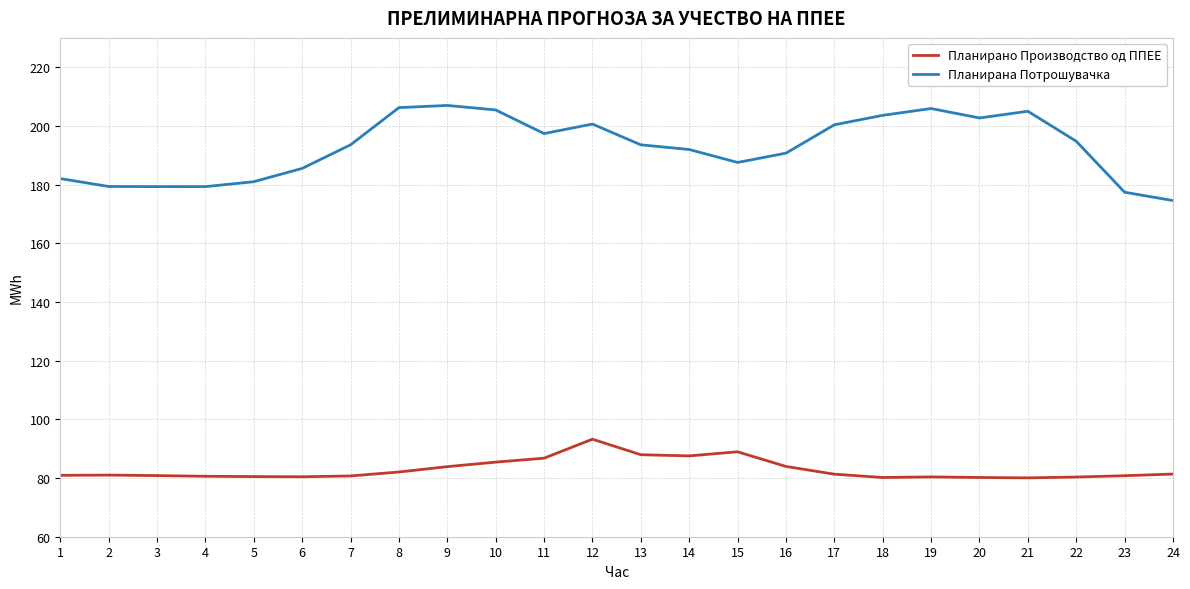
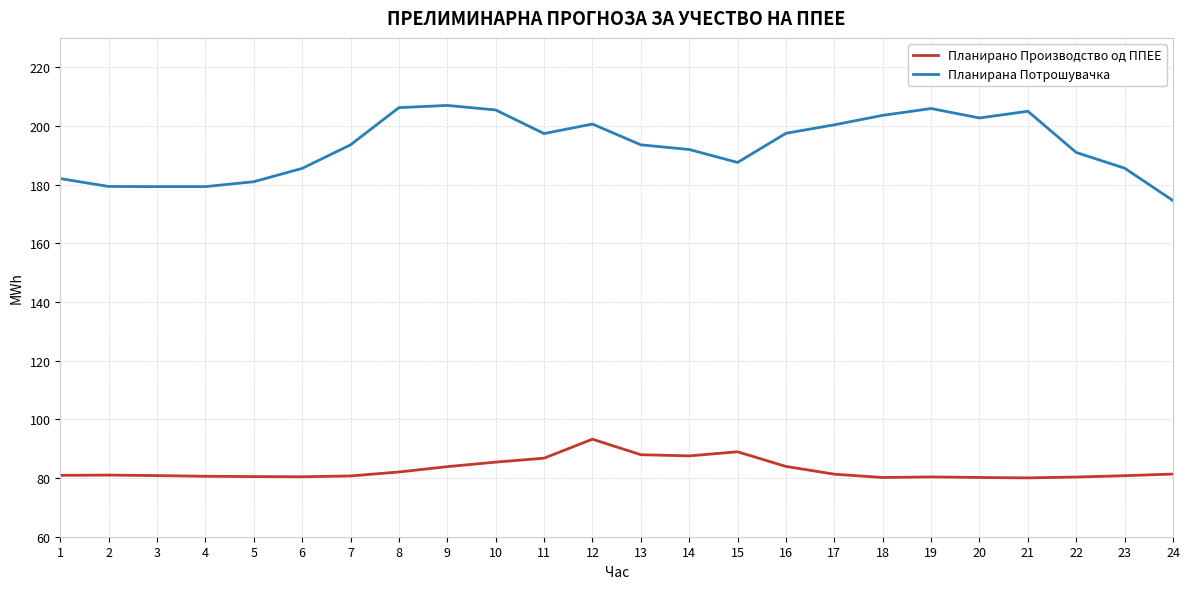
  {
    "Планирано Производство од ППЕЕ": {
      "1": 81,
      "2": 81,
      "3": 81,
      "4": 81,
      "5": 80,
      "6": 80,
      "7": 81,
      "8": 82,
      "9": 84,
      "10": 85,
      "11": 87,
      "12": 93,
      "13": 88,
      "14": 88,
      "15": 89,
      "16": 84,
      "17": 81,
      "18": 80,
      "19": 80,
      "20": 80,
      "21": 80,
      "22": 80,
      "23": 81,
      "24": 81
    },
    "Планирана Потрошувачка": {
      "1": 182,
      "2": 179,
      "3": 179,
      "4": 179,
      "5": 181,
      "6": 186,
      "7": 194,
      "8": 206,
      "9": 207,
      "10": 205,
      "11": 197,
      "12": 201,
      "13": 194,
      "14": 192,
      "15": 188,
-     "16": 191,
+     "16": 197,
      "17": 200,
      "18": 204,
      "19": 206,
      "20": 203,
      "21": 205,
-     "22": 195,
-     "23": 177,
+     "22": 191,
+     "23": 186,
      "24": 175
    }
  }
